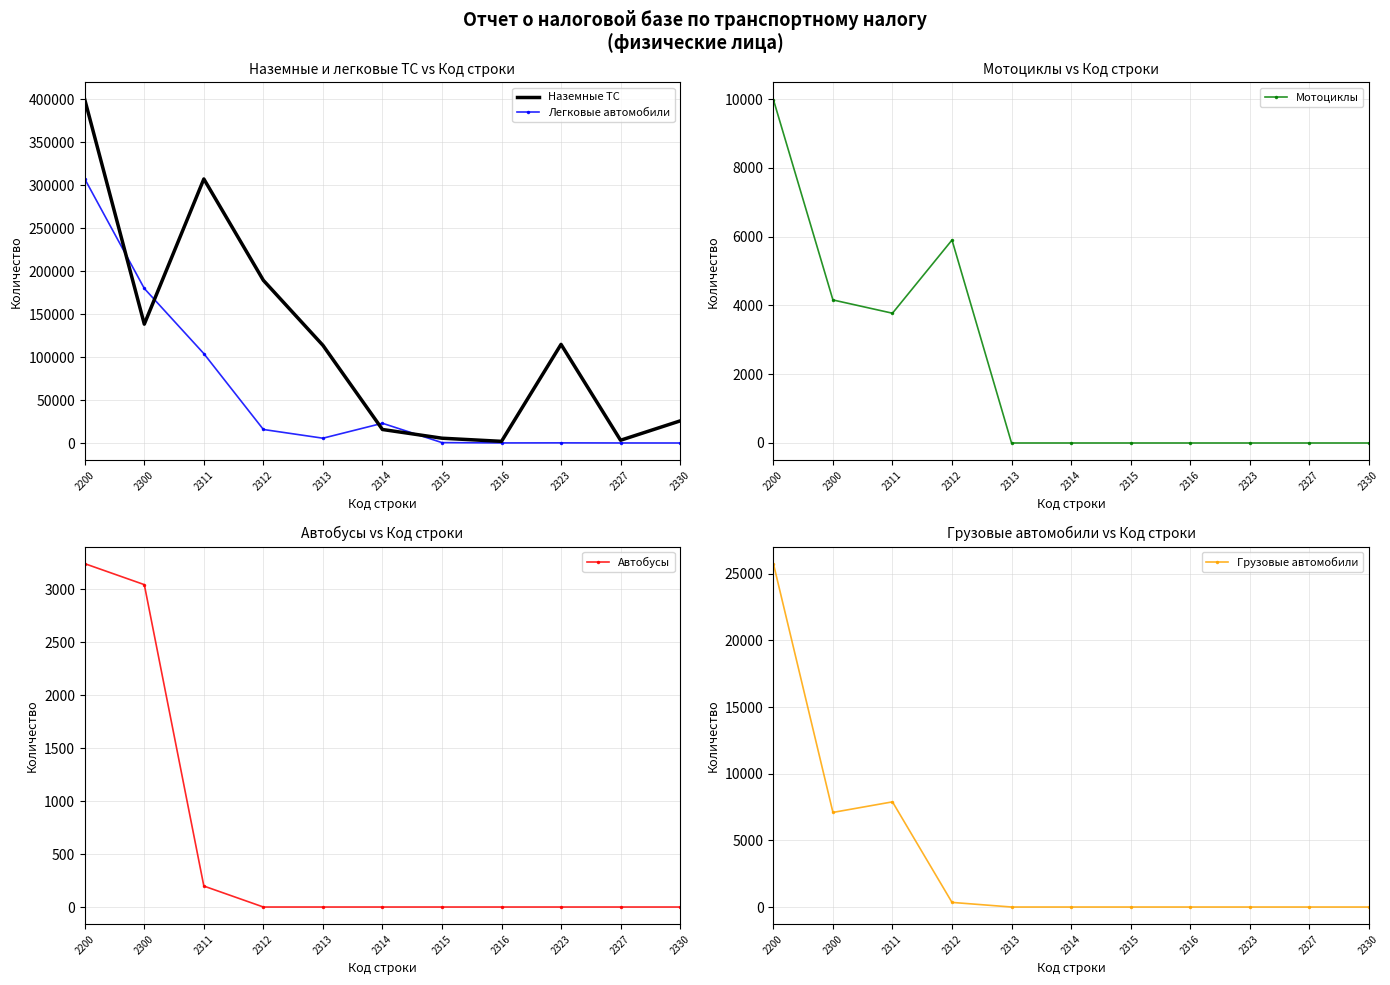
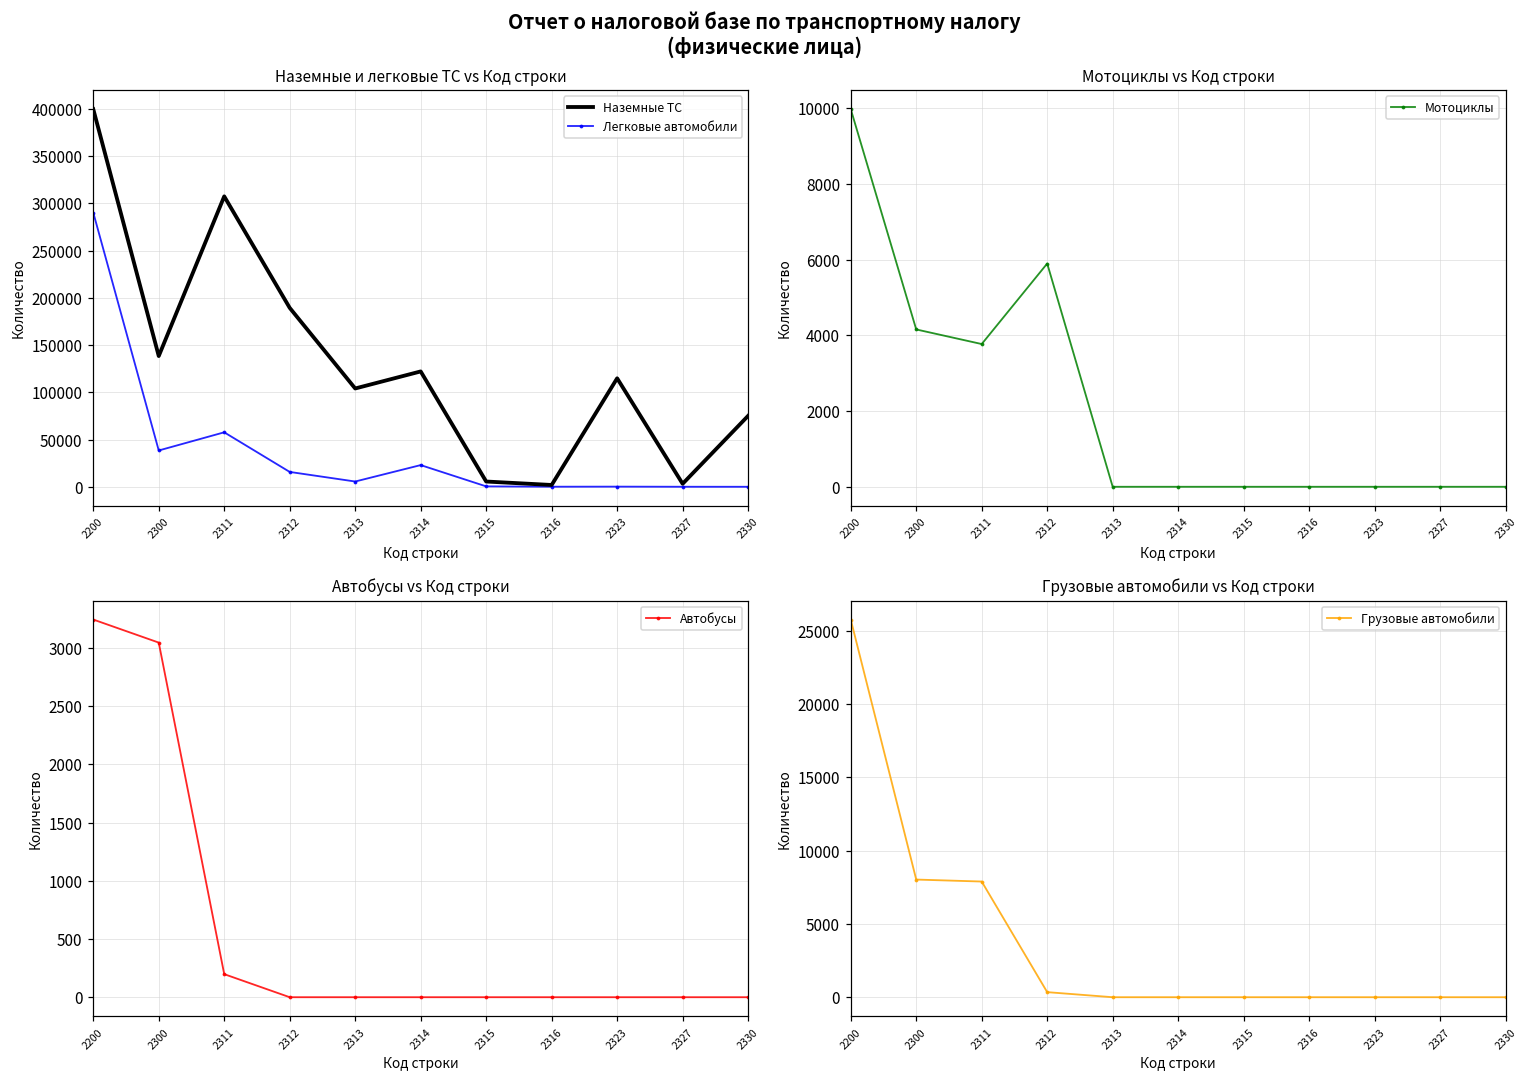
  {
    "Наземные и легковые ТС vs Код строки": {
      "Наземные ТС": {
        "2200": 400000,
        "2300": 140000,
        "2311": 310000,
        "2312": 190000,
-       "2313": 110000,
-       "2314": 20000,
+       "2313": 100000,
+       "2314": 120000,
        "2315": 10000,
        "2323": 110000,
        "2327": 0,
-       "2330": 30000
+       "2330": 80000
      },
      "Легковые автомобили": {
-       "2200": 310000,
-       "2300": 180000,
-       "2311": 100000,
+       "2200": 290000,
+       "2300": 40000,
+       "2311": 60000,
        "2312": 20000,
        "2313": 10000,
        "2314": 20000,
        "2315": 0,
        "2323": 0,
        "2327": 0,
        "2330": 0
      }
    },
    "Мотоциклы vs Код строки": {
      "2200": 10000,
      "2300": 4200,
      "2311": 3800,
      "2312": 5900,
      "2313": 0,
      "2314": 0,
      "2315": 0,
      "2316": 0,
      "2323": 0,
      "2327": 0,
      "2330": 0
    },
    "Автобусы vs Код строки": {
      "2200": 3240,
      "2300": 3050,
      "2311": 200,
      "2312": 0,
      "2313": 0,
      "2314": 0,
      "2315": 0,
      "2316": 0,
      "2323": 0,
      "2327": 0,
      "2330": 0
    },
    "Грузовые автомобили vs Код строки": {
      "2200": 25800,
-     "2300": 7100,
+     "2300": 8000,
      "2311": 7900,
      "2312": 300,
      "2313": 0,
      "2314": 0,
      "2315": 0,
      "2316": 0,
      "2323": 0,
      "2327": 0,
      "2330": 0
    }
  }
